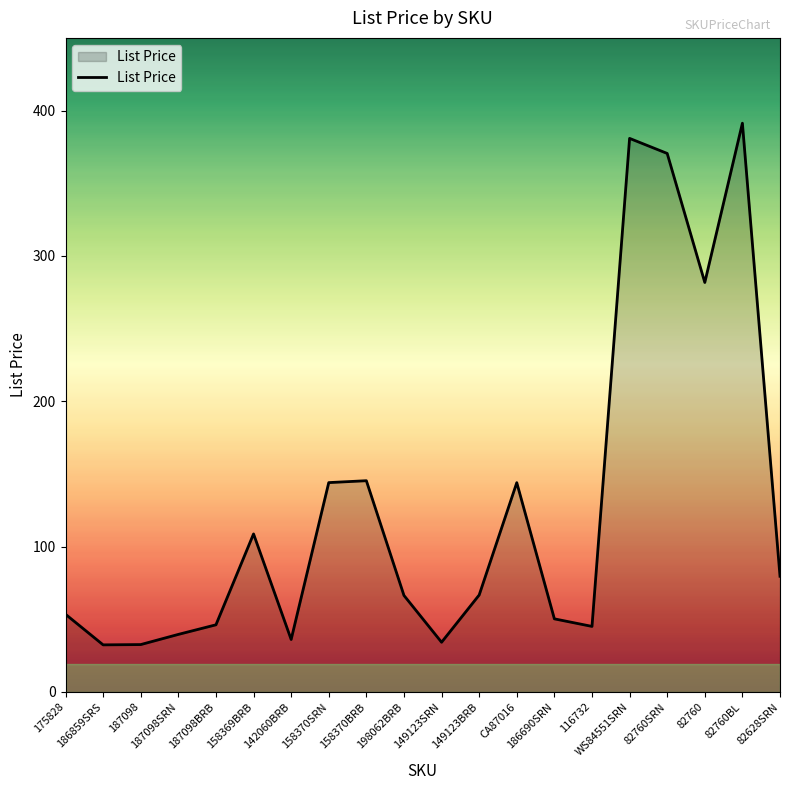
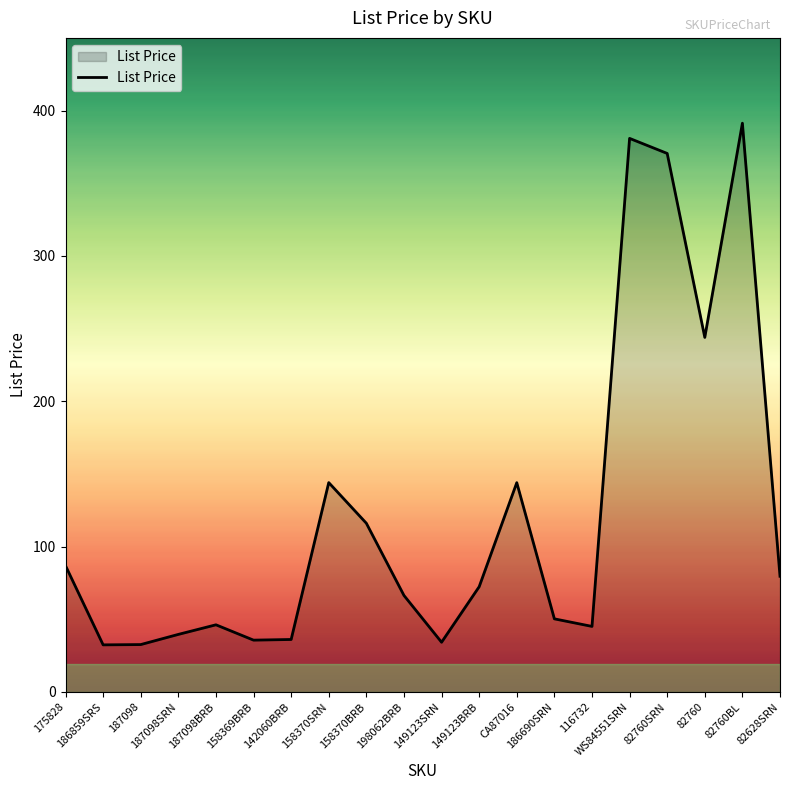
  {
-   "175828": 53,
+   "175828": 87,
    "186859SRS": 32,
    "187098": 33,
    "187098SRN": 40,
    "187098BRB": 46,
-   "158369BRB": 109,
+   "158369BRB": 36,
    "142060BRB": 36,
    "158370SRN": 144,
-   "158370BRB": 145,
+   "158370BRB": 116,
    "198062BRB": 66,
    "149123SRN": 34,
-   "149123BRB": 67,
+   "149123BRB": 72,
    "CA87016": 144,
    "186690SRN": 50,
    "116732": 45,
    "WS84551SRN": 381,
    "82760SRN": 371,
-   "82760": 282,
+   "82760": 244,
    "82760BL": 391,
    "82628SRN": 80
  }
